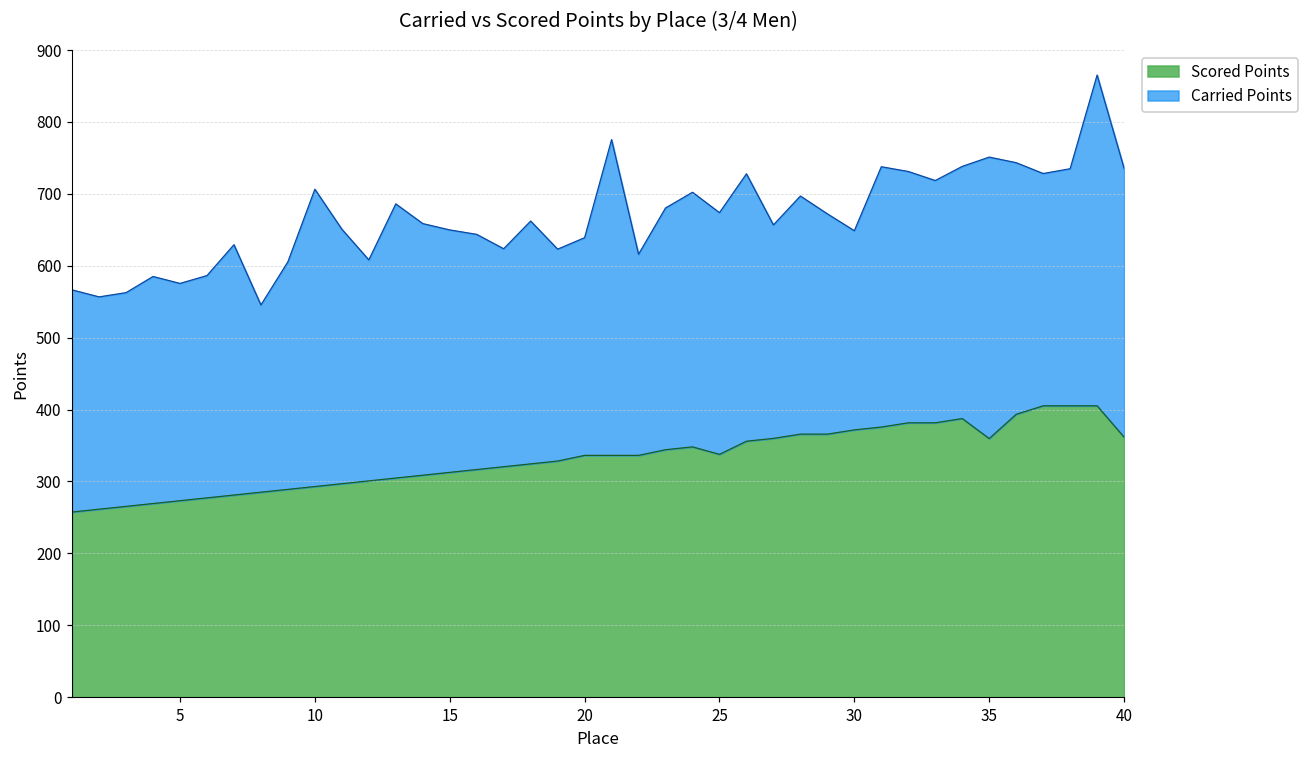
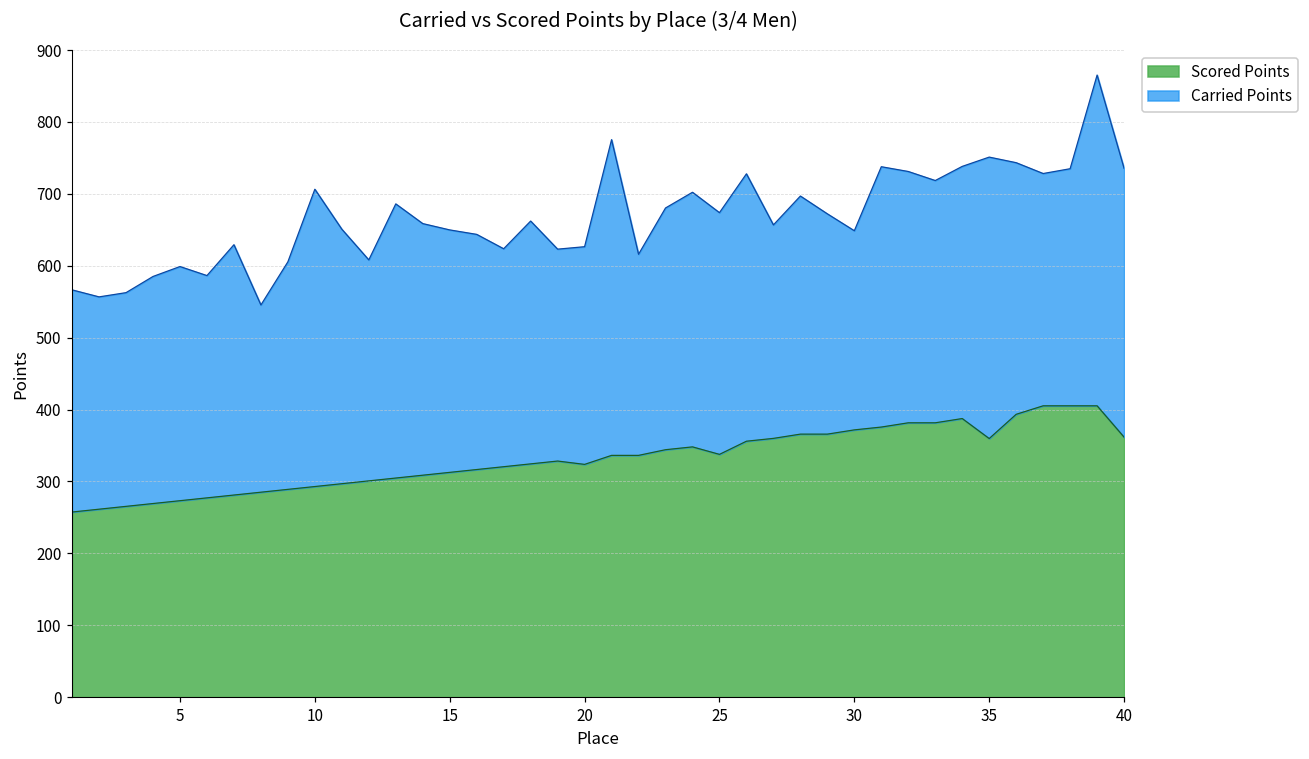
  {
    "Scored Points": {
      "5": 270,
      "10": 290,
      "15": 310,
-     "20": 340,
+     "20": 320,
      "25": 340,
      "30": 370,
      "35": 360,
      "40": 360
    },
    "Carried Points": {
-     "5": 300,
+     "5": 330,
      "10": 410,
      "15": 340,
      "20": 300,
      "25": 340,
      "30": 280,
      "35": 390,
      "40": 370
    }
  }
